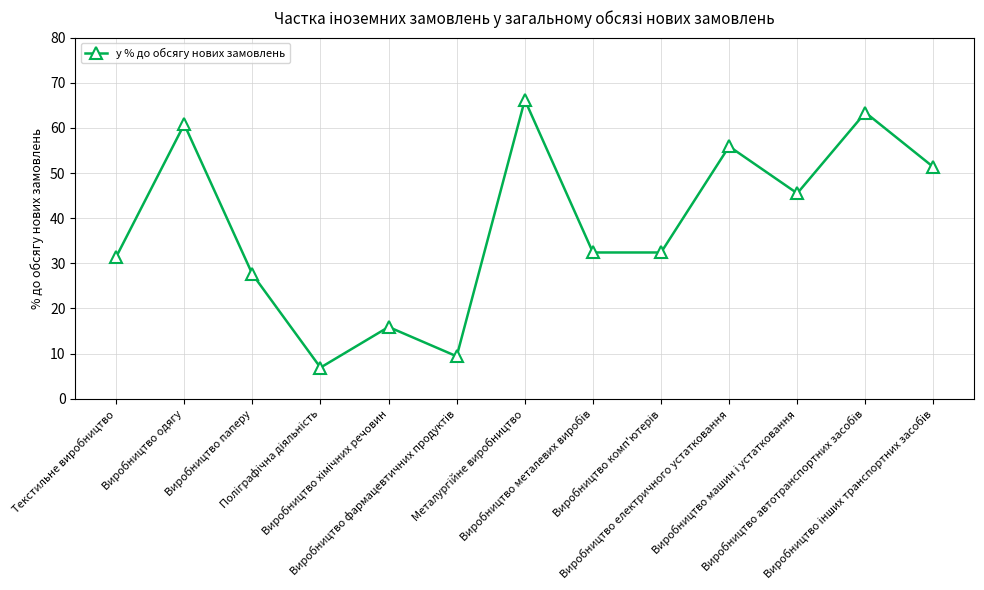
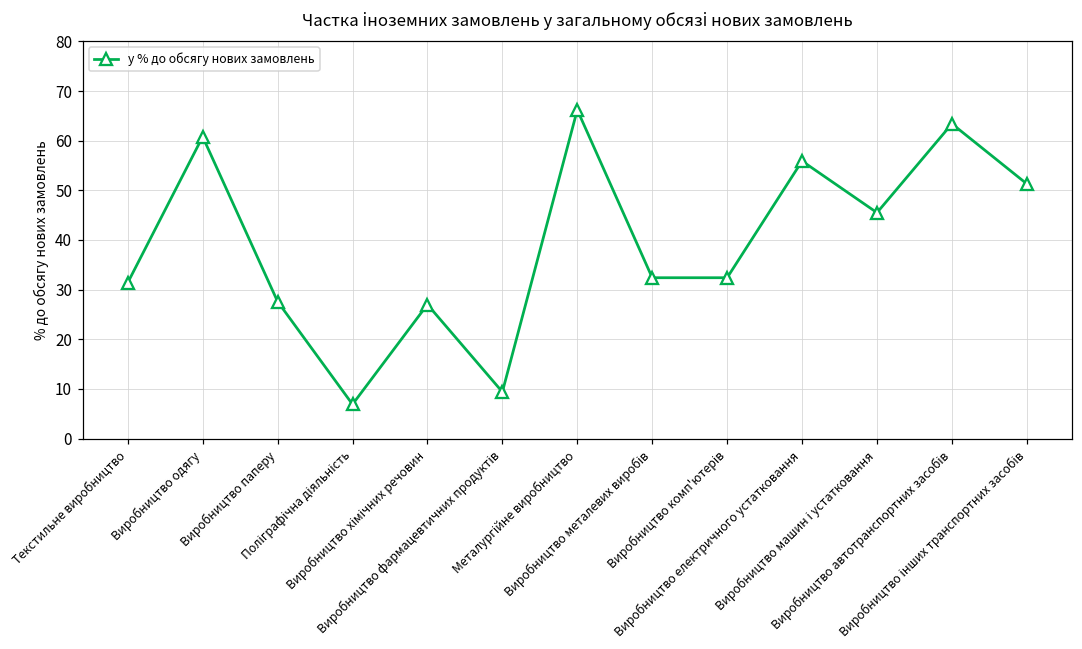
  {
    "Текстильне виробництво": 31,
    "Виробництво одягу": 61,
    "Виробництво паперу": 28,
    "Поліграфічна діяльність": 7,
-   "Виробництво хімічних речовин": 16,
+   "Виробництво хімічних речовин": 27,
    "Виробництво фармацевтичних продуктів": 9,
    "Металургійне виробництво": 66,
    "Виробництво металевих виробів": 32,
    "Виробництво комп'ютерів": 32,
    "Виробництво електричного устатковання": 56,
    "Виробництво машин і устатковання": 46,
    "Виробництво автотранспортних засобів": 63,
    "Виробництво інших транспортних засобів": 51
  }
